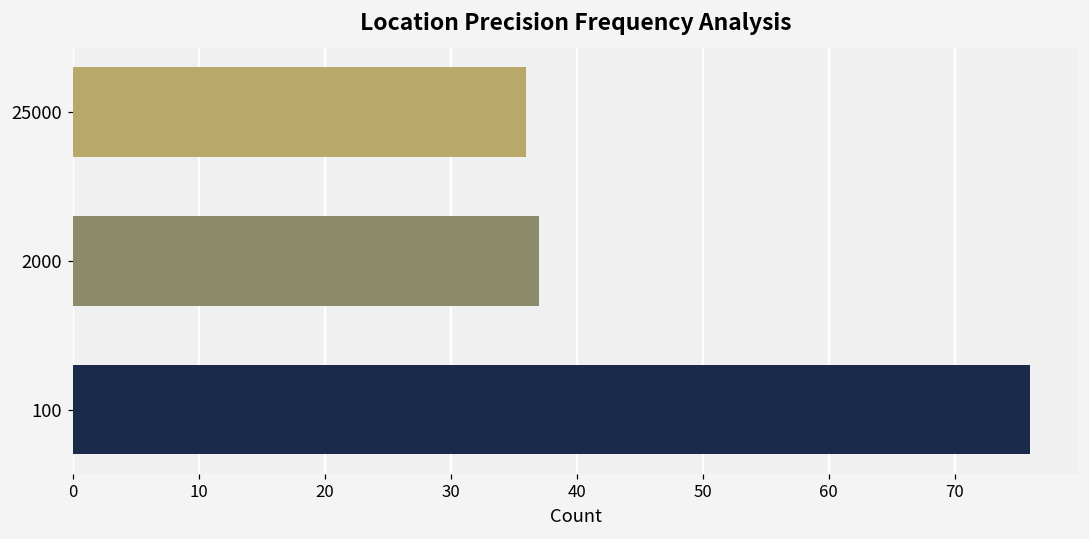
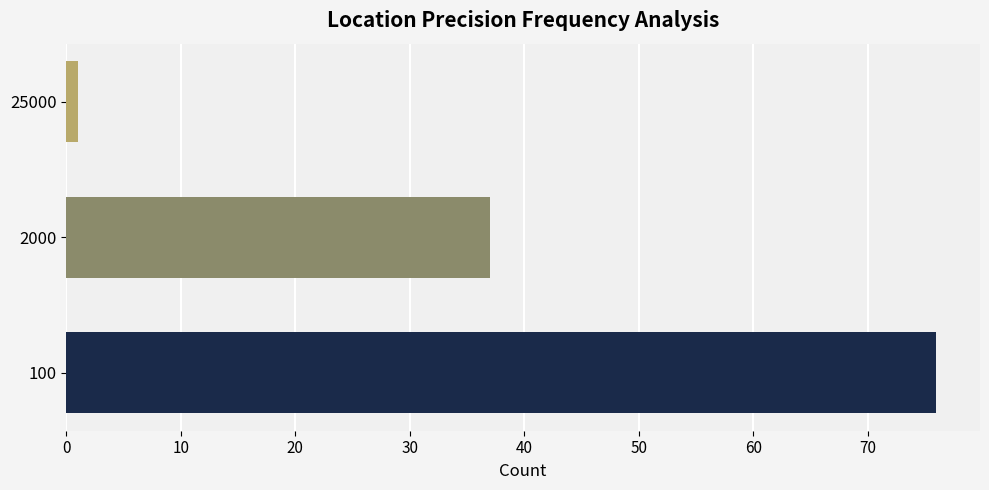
  {
-   "25000": 36,
+   "25000": 1,
    "2000": 37,
    "100": 76
  }
